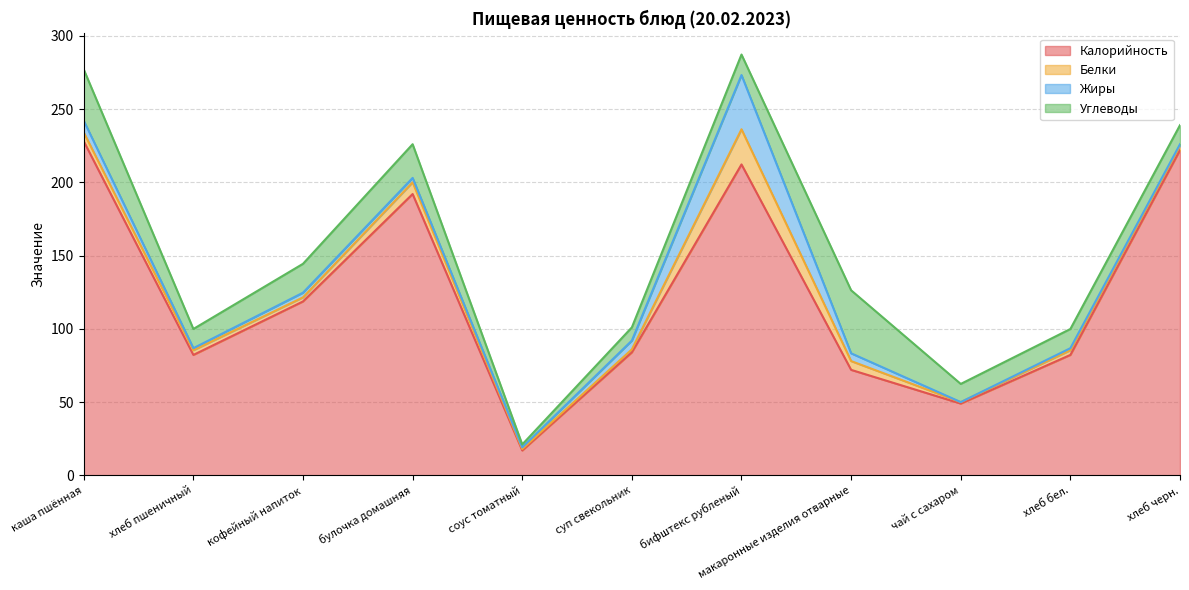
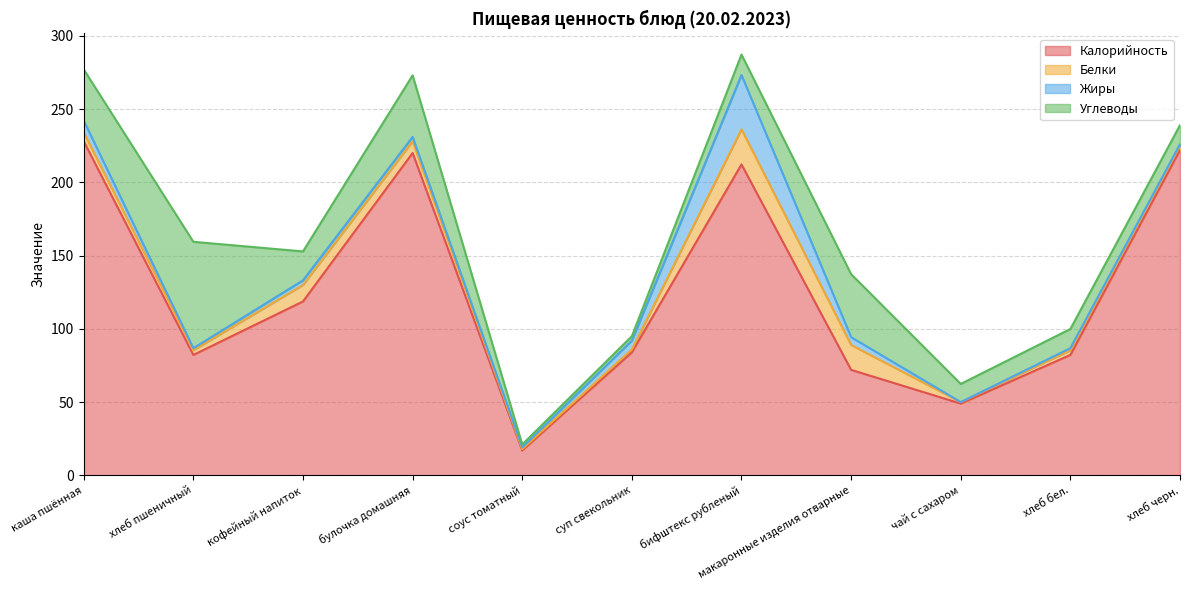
  {
    "Калорийность": {
      "каша пшённая": 228,
      "хлеб пшеничный": 82,
      "кофейный напиток": 119,
-     "булочка домашняя": 192,
+     "булочка домашняя": 220,
      "суп свекольник": 84,
      "бифштекс рубленый": 212,
      "макаронные изделия отварные": 72,
      "хлеб бел.": 82,
      "хлеб черн.": 222
    },
    "Белки": {
      "каша пшённая": 6,
-     "кофейный напиток": 3,
+     "кофейный напиток": 11,
      "булочка домашняя": 8,
      "суп свекольник": 2,
      "бифштекс рубленый": 24,
-     "макаронные изделия отварные": 6
+     "макаронные изделия отварные": 17
    },
    "Жиры": {
      "каша пшённая": 8,
      "кофейный напиток": 3,
      "булочка домашняя": 3,
      "суп свекольник": 6,
      "бифштекс рубленый": 37,
      "макаронные изделия отварные": 5
    },
    "Углеводы": {
      "каша пшённая": 35,
-     "хлеб пшеничный": 13,
+     "хлеб пшеничный": 73,
      "кофейный напиток": 20,
-     "булочка домашняя": 23,
+     "булочка домашняя": 42,
      "соус томатный": 2,
-     "суп свекольник": 9,
+     "суп свекольник": 3,
      "бифштекс рубленый": 14,
      "макаронные изделия отварные": 43,
      "чай с сахаром": 12,
      "хлеб бел.": 13,
      "хлеб черн.": 13
    }
  }
